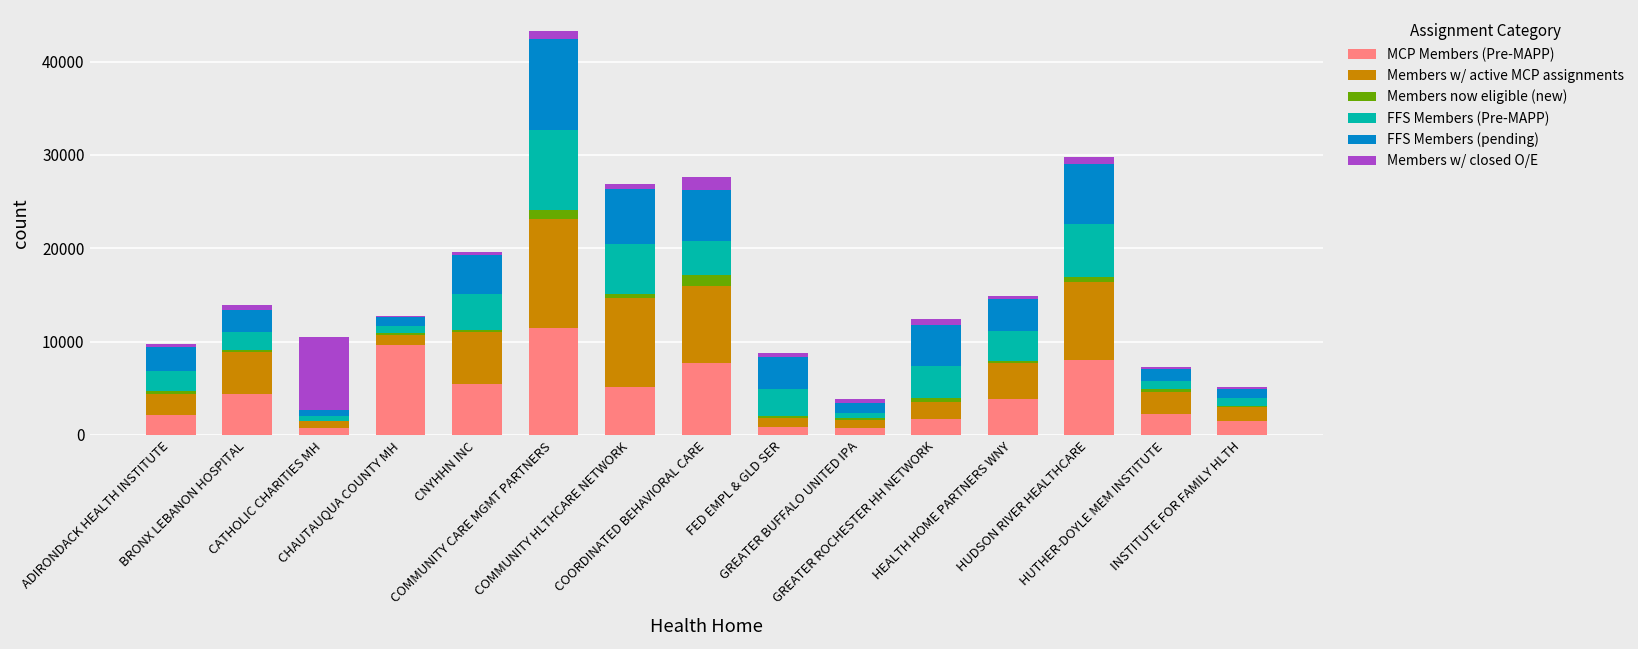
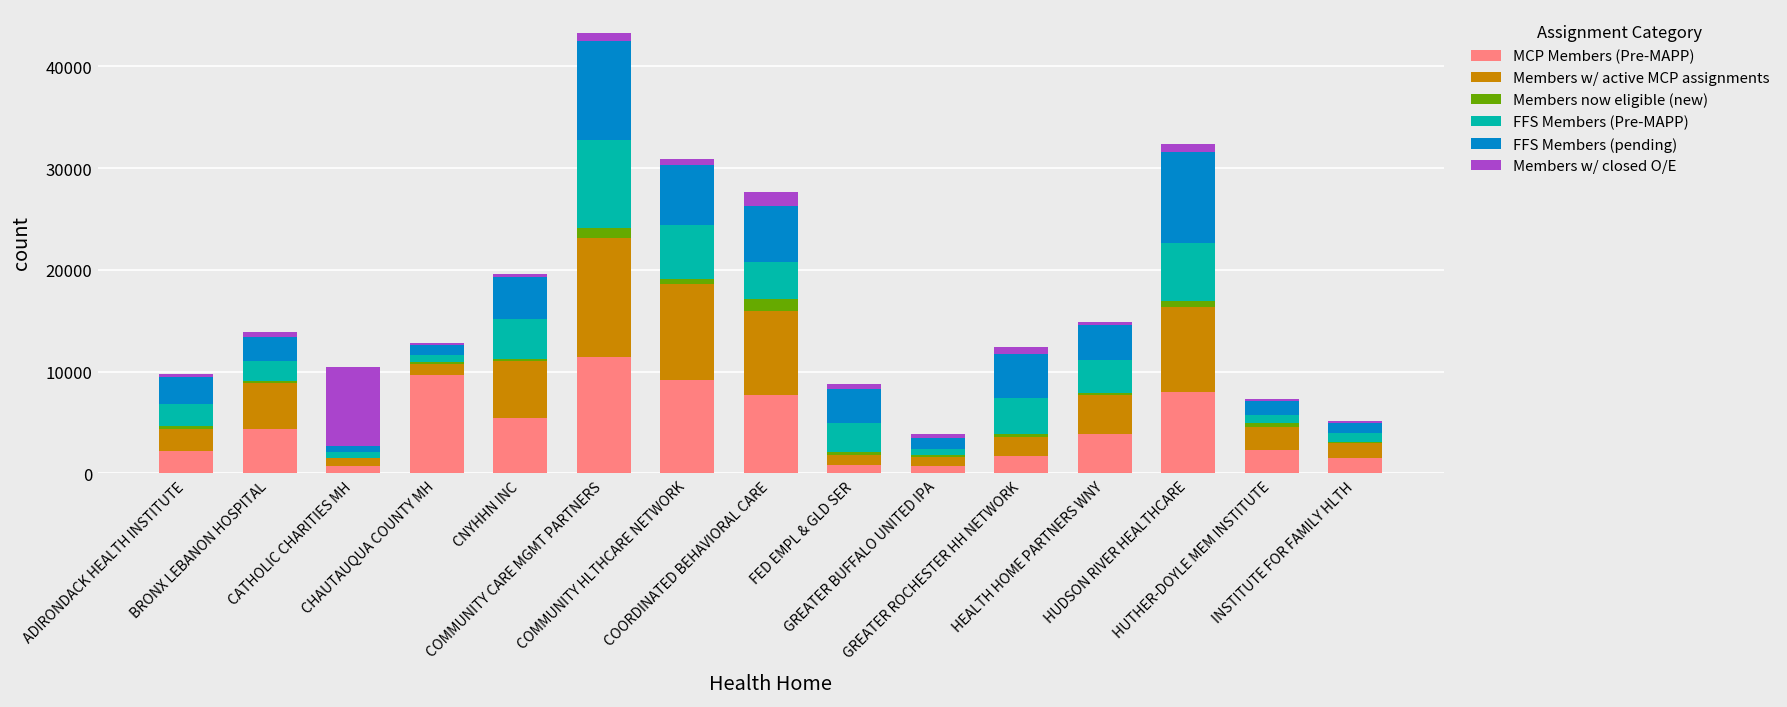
  {
    "MCP Members (Pre-MAPP)": {
      "ADIRONDACK HEALTH INSTITUTE": 2000,
      "BRONX LEBANON HOSPITAL": 4000,
      "CATHOLIC CHARITIES MH": 1000,
      "CHAUTAUQUA COUNTY MH": 10000,
      "CNYHHN INC": 5000,
      "COMMUNITY CARE MGMT PARTNERS": 11000,
-     "COMMUNITY HLTHCARE NETWORK": 5000,
+     "COMMUNITY HLTHCARE NETWORK": 9000,
      "COORDINATED BEHAVIORAL CARE": 8000,
      "FED EMPL & GLD SER": 1000,
      "GREATER BUFFALO UNITED IPA": 1000,
      "GREATER ROCHESTER HH NETWORK": 2000,
      "HEALTH HOME PARTNERS WNY": 4000,
      "HUDSON RIVER HEALTHCARE": 8000,
      "HUTHER-DOYLE MEM INSTITUTE": 2000,
      "INSTITUTE FOR FAMILY HLTH": 1000
    },
    "Members w/ active MCP assignments": {
      "ADIRONDACK HEALTH INSTITUTE": 2000,
      "BRONX LEBANON HOSPITAL": 5000,
      "CATHOLIC CHARITIES MH": 1000,
      "CHAUTAUQUA COUNTY MH": 1000,
      "CNYHHN INC": 6000,
      "COMMUNITY CARE MGMT PARTNERS": 12000,
      "COMMUNITY HLTHCARE NETWORK": 9000,
      "COORDINATED BEHAVIORAL CARE": 8000,
      "FED EMPL & GLD SER": 1000,
      "GREATER BUFFALO UNITED IPA": 1000,
      "GREATER ROCHESTER HH NETWORK": 2000,
      "HEALTH HOME PARTNERS WNY": 4000,
      "HUDSON RIVER HEALTHCARE": 8000,
      "HUTHER-DOYLE MEM INSTITUTE": 2000,
      "INSTITUTE FOR FAMILY HLTH": 2000
    },
    "Members now eligible (new)": {
      "ADIRONDACK HEALTH INSTITUTE": 0,
      "COMMUNITY CARE MGMT PARTNERS": 1000,
      "COMMUNITY HLTHCARE NETWORK": 0,
      "COORDINATED BEHAVIORAL CARE": 1000,
      "GREATER ROCHESTER HH NETWORK": 0,
      "HUDSON RIVER HEALTHCARE": 1000,
      "HUTHER-DOYLE MEM INSTITUTE": 0
    },
    "FFS Members (Pre-MAPP)": {
      "ADIRONDACK HEALTH INSTITUTE": 2000,
      "BRONX LEBANON HOSPITAL": 2000,
      "CATHOLIC CHARITIES MH": 1000,
      "CHAUTAUQUA COUNTY MH": 1000,
      "CNYHHN INC": 4000,
      "COMMUNITY CARE MGMT PARTNERS": 9000,
      "COMMUNITY HLTHCARE NETWORK": 5000,
      "COORDINATED BEHAVIORAL CARE": 4000,
      "FED EMPL & GLD SER": 3000,
      "GREATER BUFFALO UNITED IPA": 1000,
      "GREATER ROCHESTER HH NETWORK": 4000,
      "HEALTH HOME PARTNERS WNY": 3000,
      "HUDSON RIVER HEALTHCARE": 6000,
      "HUTHER-DOYLE MEM INSTITUTE": 1000,
      "INSTITUTE FOR FAMILY HLTH": 1000
    },
    "FFS Members (pending)": {
      "ADIRONDACK HEALTH INSTITUTE": 3000,
      "BRONX LEBANON HOSPITAL": 2000,
      "CATHOLIC CHARITIES MH": 1000,
      "CHAUTAUQUA COUNTY MH": 1000,
      "CNYHHN INC": 4000,
      "COMMUNITY CARE MGMT PARTNERS": 10000,
      "COMMUNITY HLTHCARE NETWORK": 6000,
      "COORDINATED BEHAVIORAL CARE": 5000,
      "FED EMPL & GLD SER": 3000,
      "GREATER BUFFALO UNITED IPA": 1000,
      "GREATER ROCHESTER HH NETWORK": 4000,
      "HEALTH HOME PARTNERS WNY": 3000,
-     "HUDSON RIVER HEALTHCARE": 6000,
+     "HUDSON RIVER HEALTHCARE": 9000,
      "HUTHER-DOYLE MEM INSTITUTE": 1000,
      "INSTITUTE FOR FAMILY HLTH": 1000
    },
    "Members w/ closed O/E": {
      "BRONX LEBANON HOSPITAL": 0,
      "CATHOLIC CHARITIES MH": 8000,
      "COMMUNITY CARE MGMT PARTNERS": 1000,
      "COMMUNITY HLTHCARE NETWORK": 1000,
      "COORDINATED BEHAVIORAL CARE": 1000,
      "FED EMPL & GLD SER": 0,
      "GREATER BUFFALO UNITED IPA": 0,
      "GREATER ROCHESTER HH NETWORK": 1000,
      "HUDSON RIVER HEALTHCARE": 1000
    }
  }
